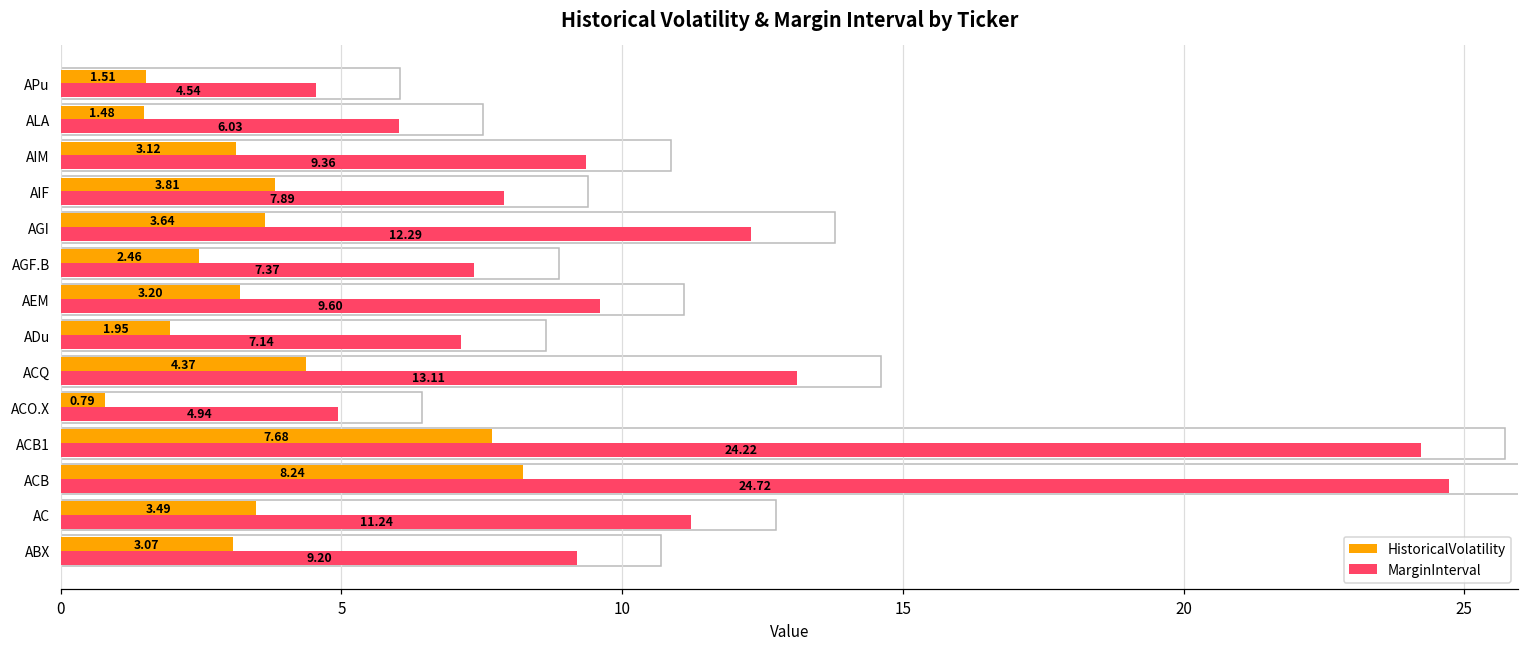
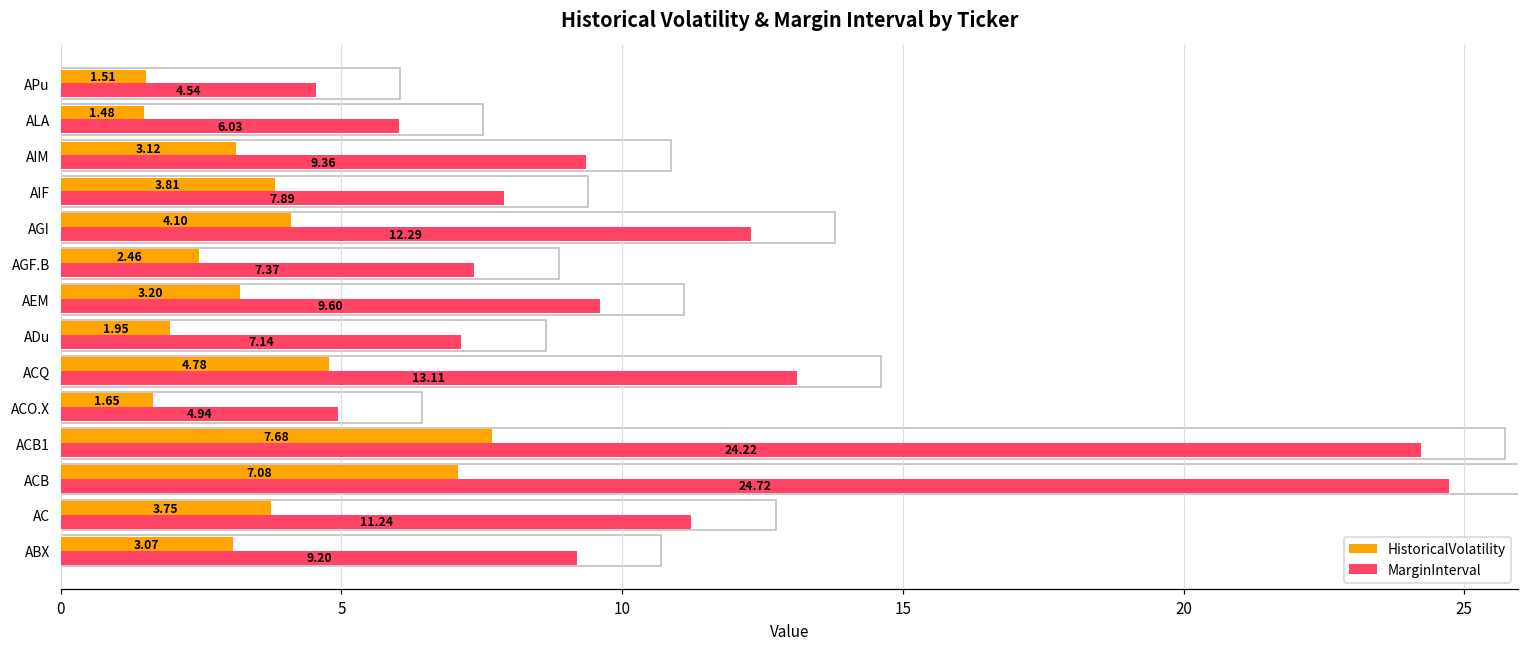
  {
    "HistoricalVolatility": {
      "APu": 1.51,
      "ALA": 1.48,
      "AIM": 3.12,
      "AIF": 3.81,
-     "AGI": 3.64,
+     "AGI": 4.10,
      "AGF.B": 2.46,
      "AEM": 3.20,
      "ADu": 1.95,
-     "ACQ": 4.37,
-     "ACO.X": 0.79,
+     "ACQ": 4.78,
+     "ACO.X": 1.65,
      "ACB1": 7.68,
-     "ACB": 8.24,
-     "AC": 3.49,
+     "ACB": 7.08,
+     "AC": 3.75,
      "ABX": 3.07
    },
    "MarginInterval": {
      "APu": 4.54,
      "ALA": 6.03,
      "AIM": 9.36,
      "AIF": 7.89,
      "AGI": 12.29,
      "AGF.B": 7.37,
      "AEM": 9.60,
      "ADu": 7.14,
      "ACQ": 13.11,
      "ACO.X": 4.94,
      "ACB1": 24.22,
      "ACB": 24.72,
      "AC": 11.24,
      "ABX": 9.20
    }
  }
